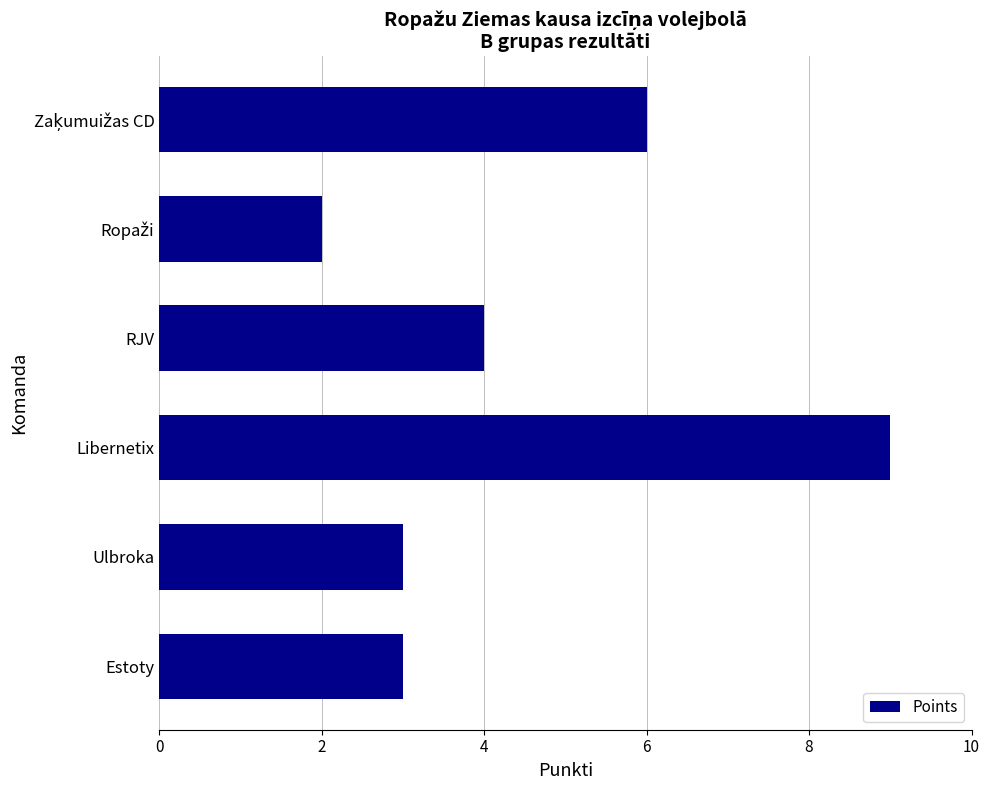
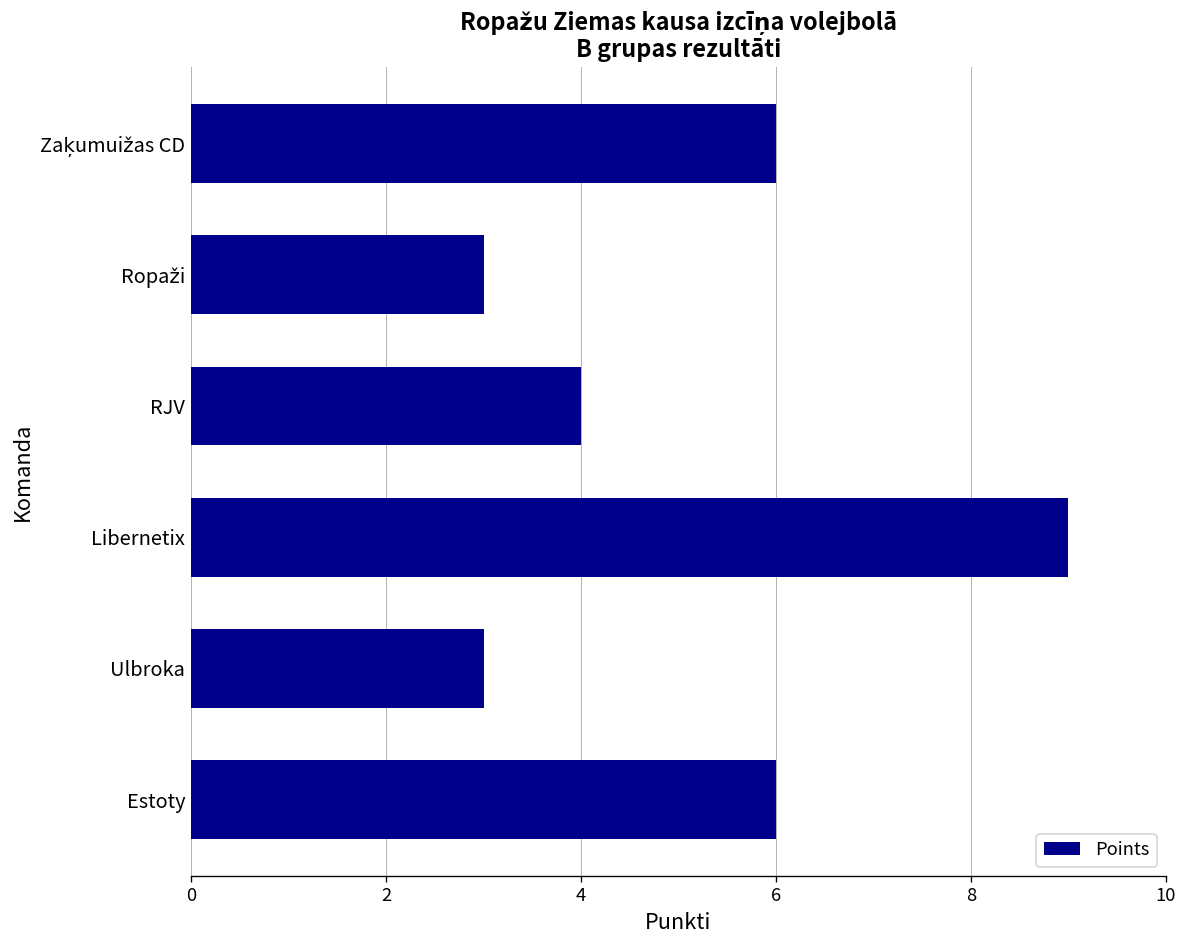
  {
    "Zaķumuižas CD": 6,
-   "Ropaži": 2,
+   "Ropaži": 3,
    "RJV": 4,
    "Libernetix": 9,
    "Ulbroka": 3,
-   "Estoty": 3
+   "Estoty": 6
  }
